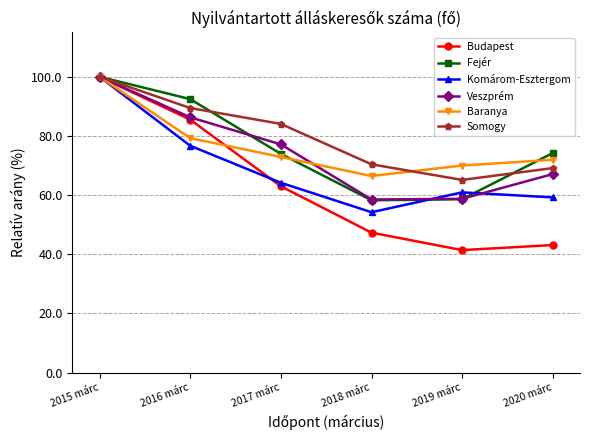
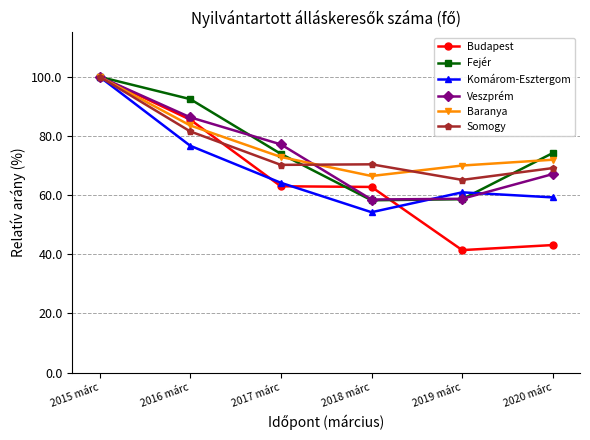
  {
    "Budapest": {
      "2017 márc": 63,
-     "2018 márc": 47,
+     "2018 márc": 63,
      "2019 márc": 41,
      "2020 márc": 43
    },
    "Fejér": {
      "2016 márc": 92,
      "2017 márc": 74,
      "2020 márc": 74
    },
    "Komárom-Esztergom": {
      "2016 márc": 77,
      "2017 márc": 64,
      "2018 márc": 54,
      "2019 márc": 61,
      "2020 márc": 59
    },
    "Veszprém": {
      "2017 márc": 77,
      "2020 márc": 67
    },
    "Baranya": {
-     "2016 márc": 79,
+     "2016 márc": 84,
      "2017 márc": 73,
      "2018 márc": 66,
      "2019 márc": 70,
      "2020 márc": 72
    },
    "Somogy": {
-     "2016 márc": 89,
-     "2017 márc": 84,
+     "2016 márc": 82,
+     "2017 márc": 70,
      "2018 márc": 70,
      "2019 márc": 65,
      "2020 márc": 69
    }
  }
